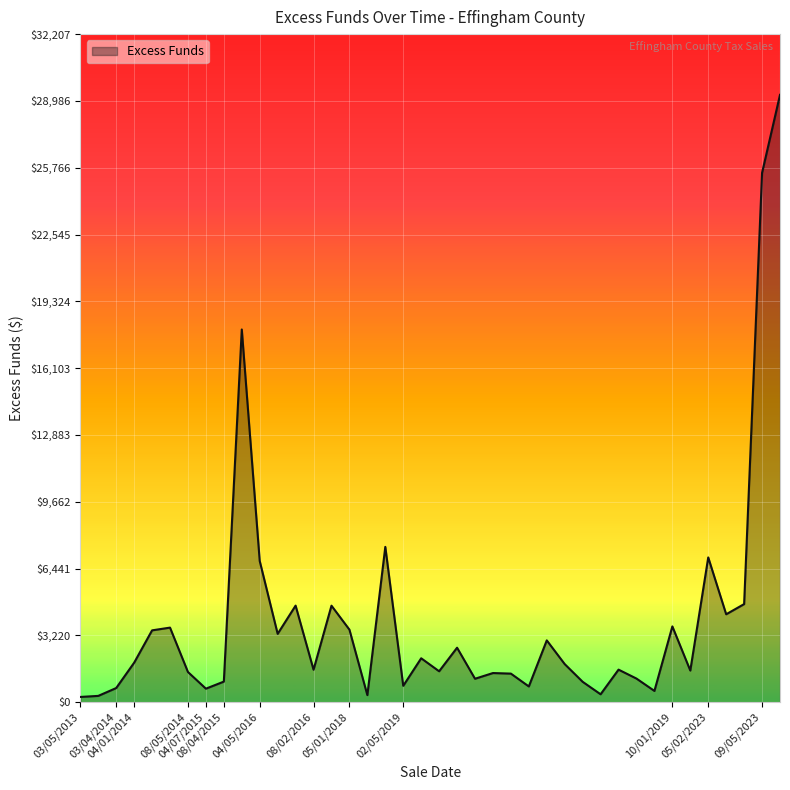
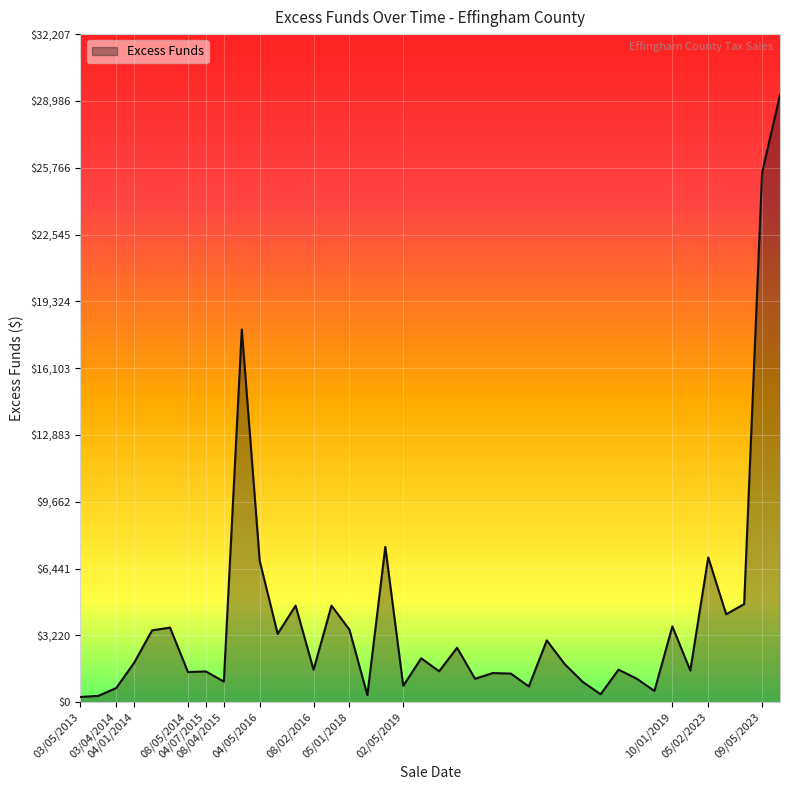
  {
    "03/04/2014": "$700",
    "08/05/2014": "$1,500",
-   "04/07/2015": "$700"
+   "04/07/2015": "$1,500"
  }
